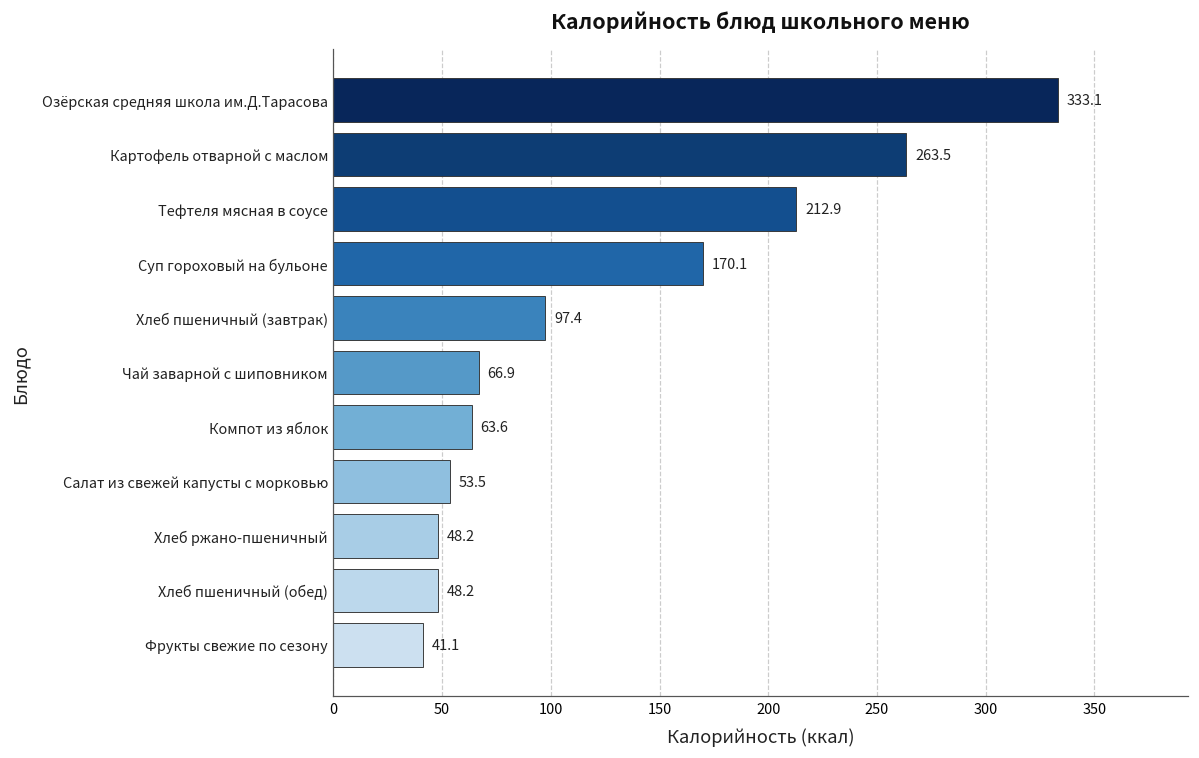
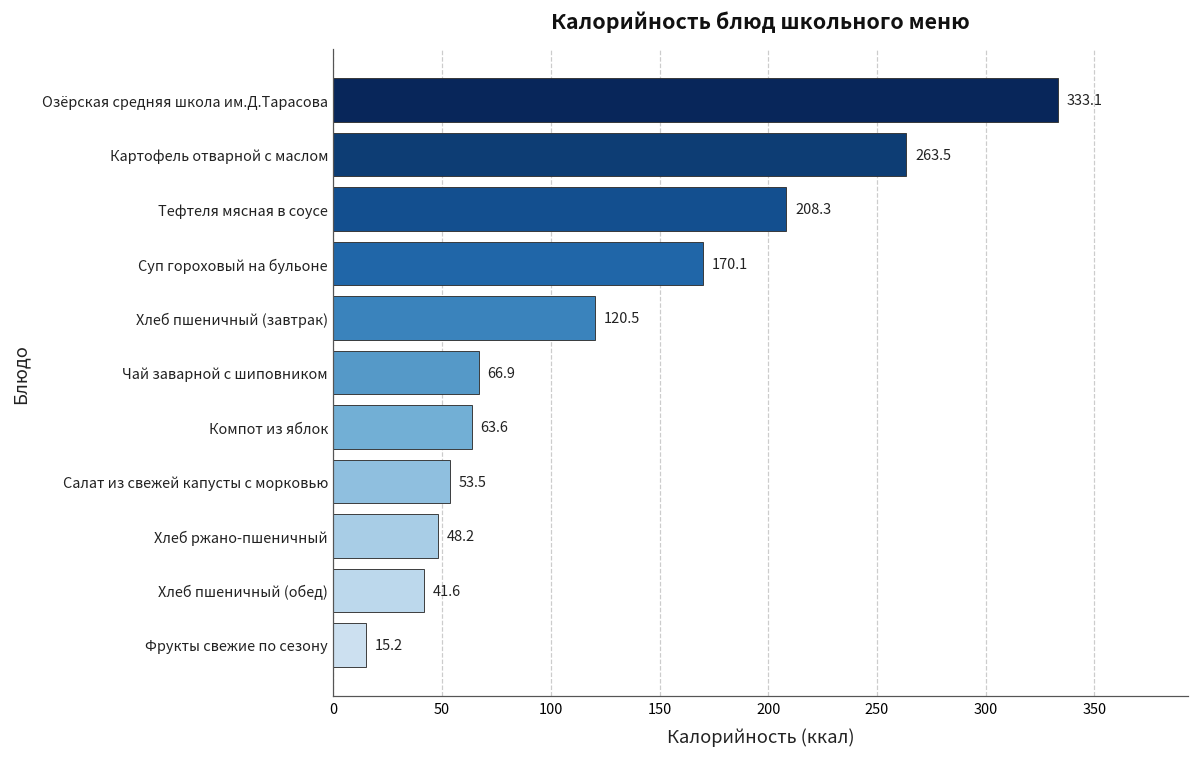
  {
    "Озёрская средняя школа им.Д.Тарасова": 333.1,
    "Картофель отварной с маслом": 263.5,
-   "Тефтеля мясная в соусе": 212.9,
+   "Тефтеля мясная в соусе": 208.3,
    "Суп гороховый на бульоне": 170.1,
-   "Хлеб пшеничный (завтрак)": 97.4,
+   "Хлеб пшеничный (завтрак)": 120.5,
    "Чай заварной с шиповником": 66.9,
    "Компот из яблок": 63.6,
    "Салат из свежей капусты с морковью": 53.5,
    "Хлеб ржано-пшеничный": 48.2,
-   "Хлеб пшеничный (обед)": 48.2,
-   "Фрукты свежие по сезону": 41.1
+   "Хлеб пшеничный (обед)": 41.6,
+   "Фрукты свежие по сезону": 15.2
  }
